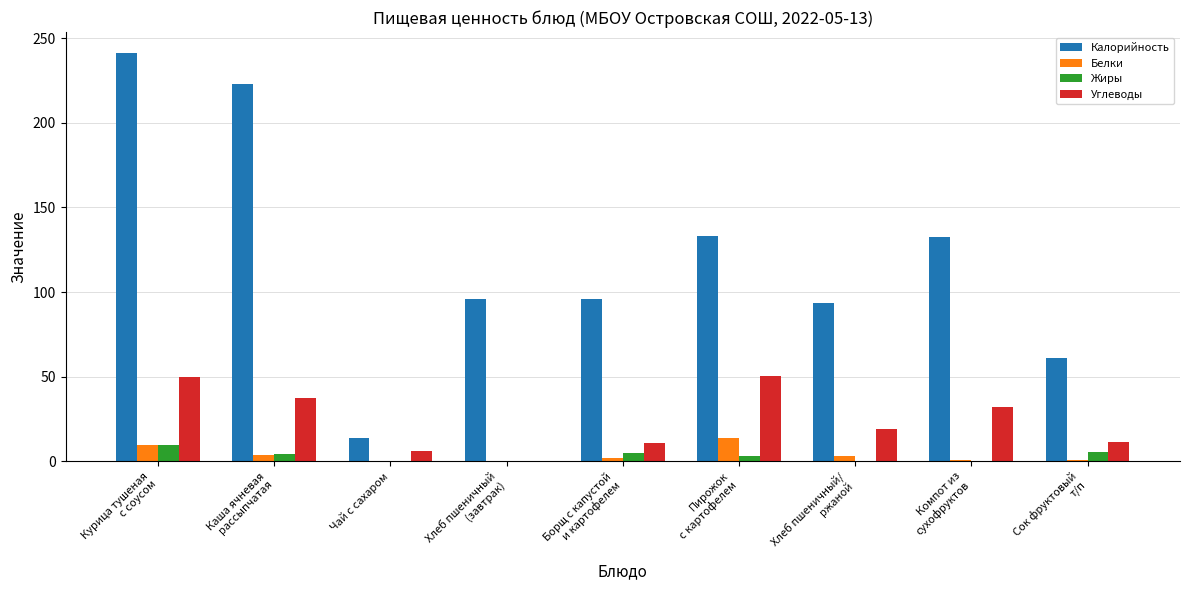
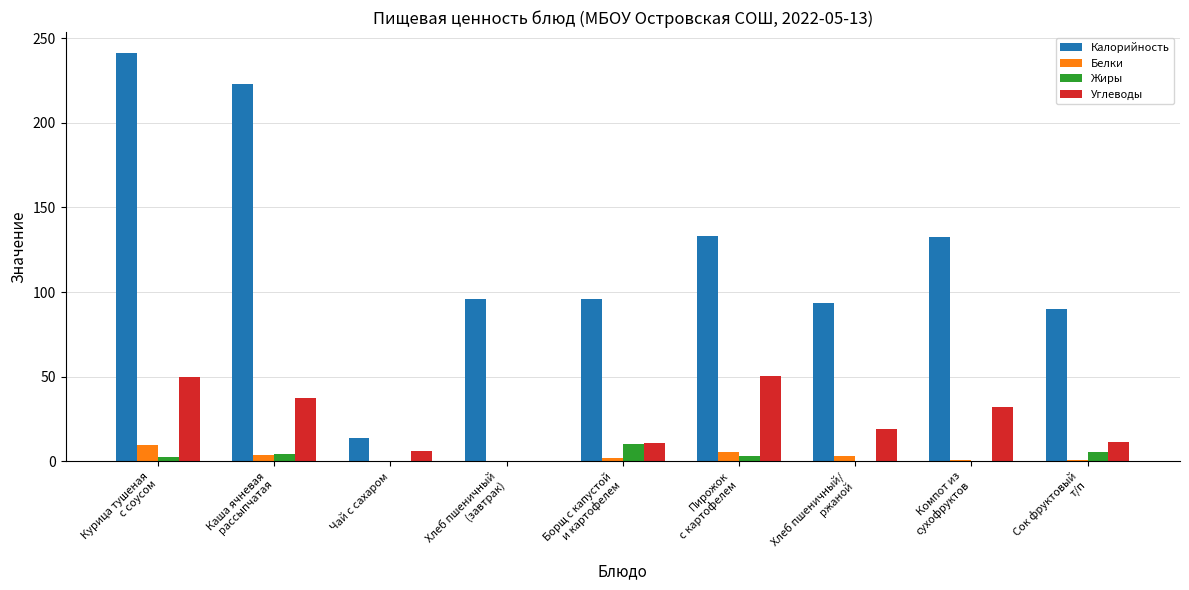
  {
    "Калорийность": {
      "Курица тушеная с соусом": 242,
      "Каша ячневая рассыпчатая": 223,
      "Чай с сахаром": 14,
      "Хлеб пшеничный (завтрак)": 96,
      "Борщ с капустой и картофелем": 96,
      "Пирожок с картофелем": 133,
      "Хлеб пшеничный/ ржаной": 94,
      "Компот из сухофруктов": 133,
-     "Сок фруктовый т/п": 61
+     "Сок фруктовый т/п": 90
    },
    "Белки": {
      "Курица тушеная с соусом": 9,
      "Каша ячневая рассыпчатая": 4,
      "Хлеб пшеничный (завтрак)": 0,
      "Борщ с капустой и картофелем": 2,
-     "Пирожок с картофелем": 14,
+     "Пирожок с картофелем": 5,
      "Хлеб пшеничный/ ржаной": 3
    },
    "Жиры": {
-     "Курица тушеная с соусом": 9,
+     "Курица тушеная с соусом": 3,
      "Каша ячневая рассыпчатая": 4,
      "Хлеб пшеничный (завтрак)": 0,
-     "Борщ с капустой и картофелем": 5,
+     "Борщ с капустой и картофелем": 10,
      "Пирожок с картофелем": 3,
      "Сок фруктовый т/п": 5
    },
    "Углеводы": {
      "Курица тушеная с соусом": 50,
      "Каша ячневая рассыпчатая": 38,
      "Чай с сахаром": 6,
      "Хлеб пшеничный (завтрак)": 0,
      "Борщ с капустой и картофелем": 11,
      "Пирожок с картофелем": 50,
      "Хлеб пшеничный/ ржаной": 19,
      "Компот из сухофруктов": 32,
      "Сок фруктовый т/п": 11
    }
  }
